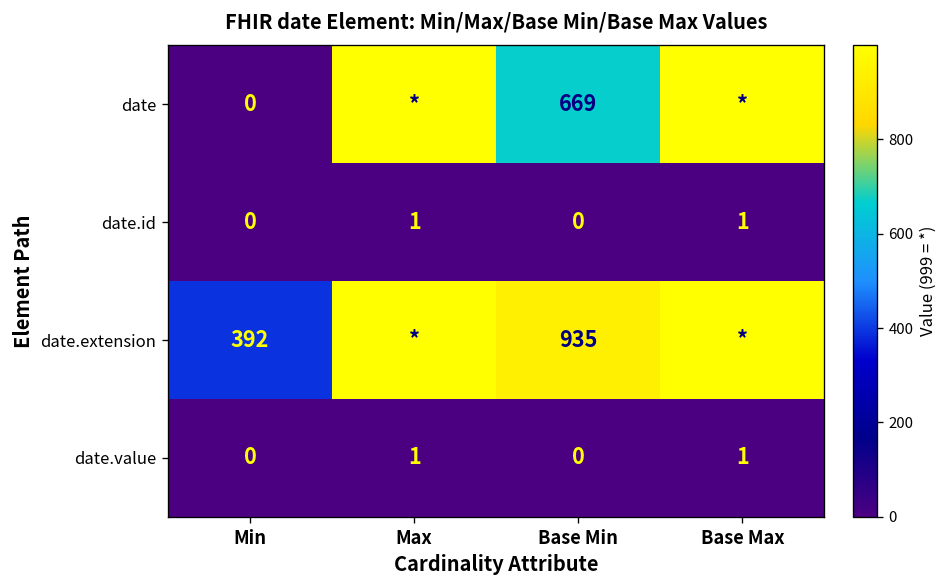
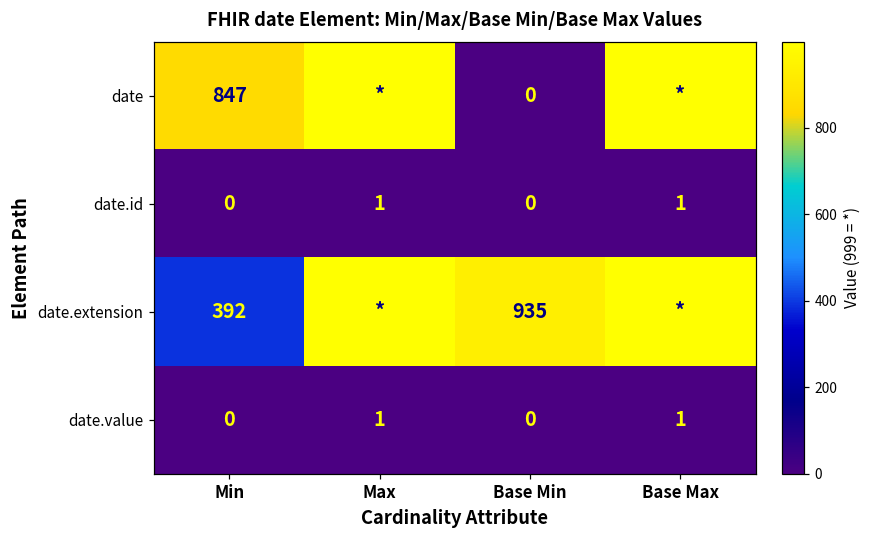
  {
    "date": {
-     "Min": 0,
-     "Base Min": 669
+     "Min": 847,
+     "Base Min": 0
    },
    "date.id": {
      "Min": 0,
      "Max": 1,
      "Base Min": 0,
      "Base Max": 1
    },
    "date.extension": {
      "Min": 392,
      "Base Min": 935
    },
    "date.value": {
      "Min": 0,
      "Max": 1,
      "Base Min": 0,
      "Base Max": 1
    }
  }
